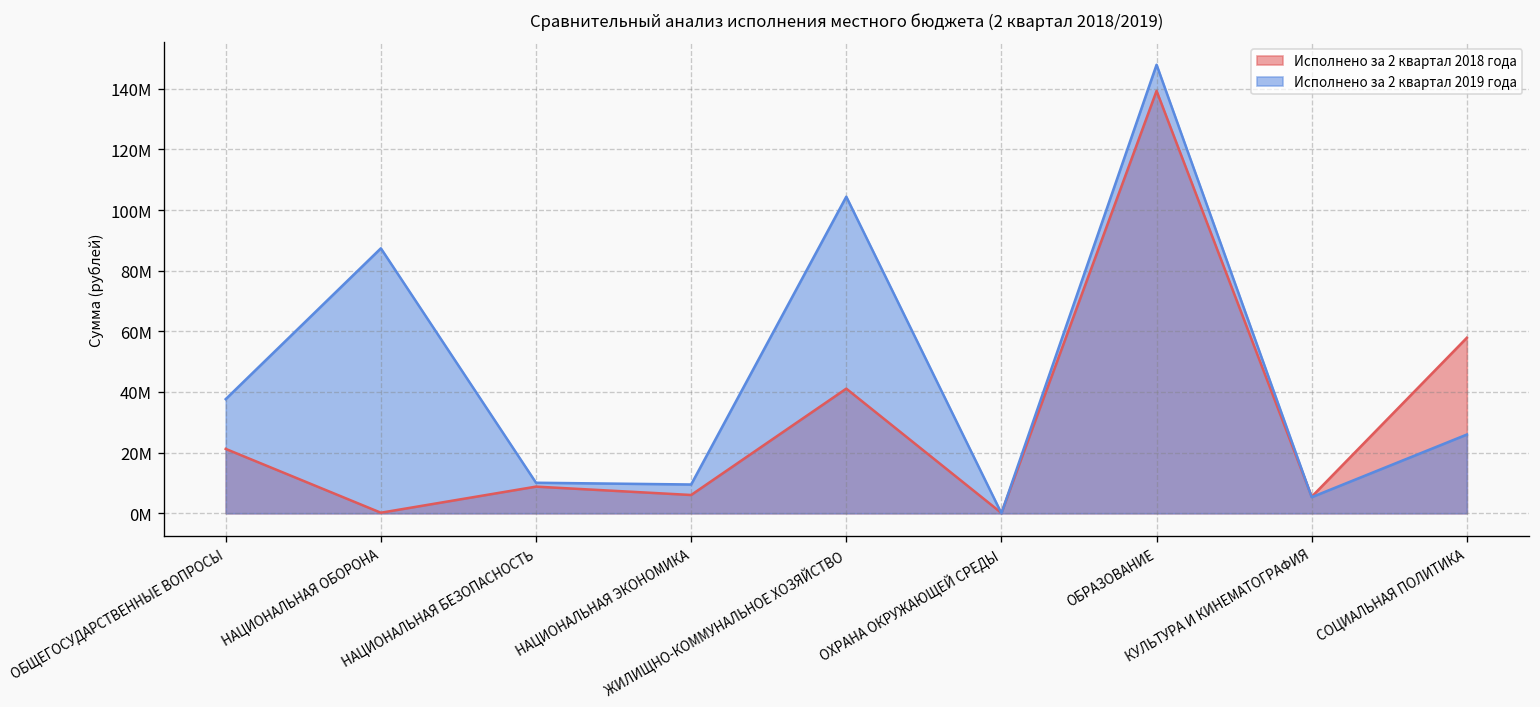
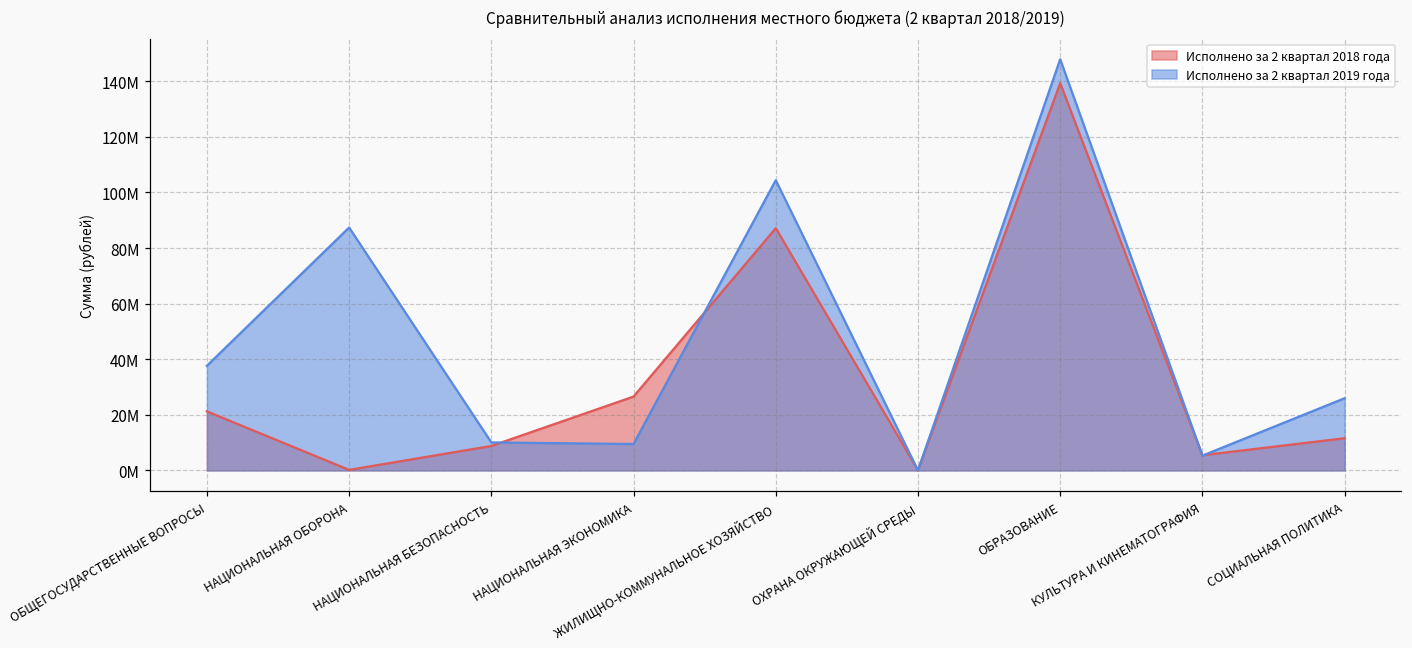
  {
    "Исполнено за 2 квартал 2018 года": {
      "ОБЩЕГОСУДАРСТВЕННЫЕ ВОПРОСЫ": 21000000,
      "НАЦИОНАЛЬНАЯ ОБОРОНА": 0,
      "НАЦИОНАЛЬНАЯ БЕЗОПАСНОСТЬ": 9000000,
-     "НАЦИОНАЛЬНАЯ ЭКОНОМИКА": 6000000,
-     "ЖИЛИЩНО-КОММУНАЛЬНОЕ ХОЗЯЙСТВО": 41000000,
+     "НАЦИОНАЛЬНАЯ ЭКОНОМИКА": 27000000,
+     "ЖИЛИЩНО-КОММУНАЛЬНОЕ ХОЗЯЙСТВО": 87000000,
      "ОБРАЗОВАНИЕ": 139000000,
-     "СОЦИАЛЬНАЯ ПОЛИТИКА": 58000000
+     "СОЦИАЛЬНАЯ ПОЛИТИКА": 12000000
    },
    "Исполнено за 2 квартал 2019 года": {
      "ОБЩЕГОСУДАРСТВЕННЫЕ ВОПРОСЫ": 38000000,
      "НАЦИОНАЛЬНАЯ ОБОРОНА": 87000000,
      "НАЦИОНАЛЬНАЯ БЕЗОПАСНОСТЬ": 10000000,
      "НАЦИОНАЛЬНАЯ ЭКОНОМИКА": 9000000,
      "ЖИЛИЩНО-КОММУНАЛЬНОЕ ХОЗЯЙСТВО": 104000000,
      "ОБРАЗОВАНИЕ": 148000000,
      "СОЦИАЛЬНАЯ ПОЛИТИКА": 26000000
    }
  }
